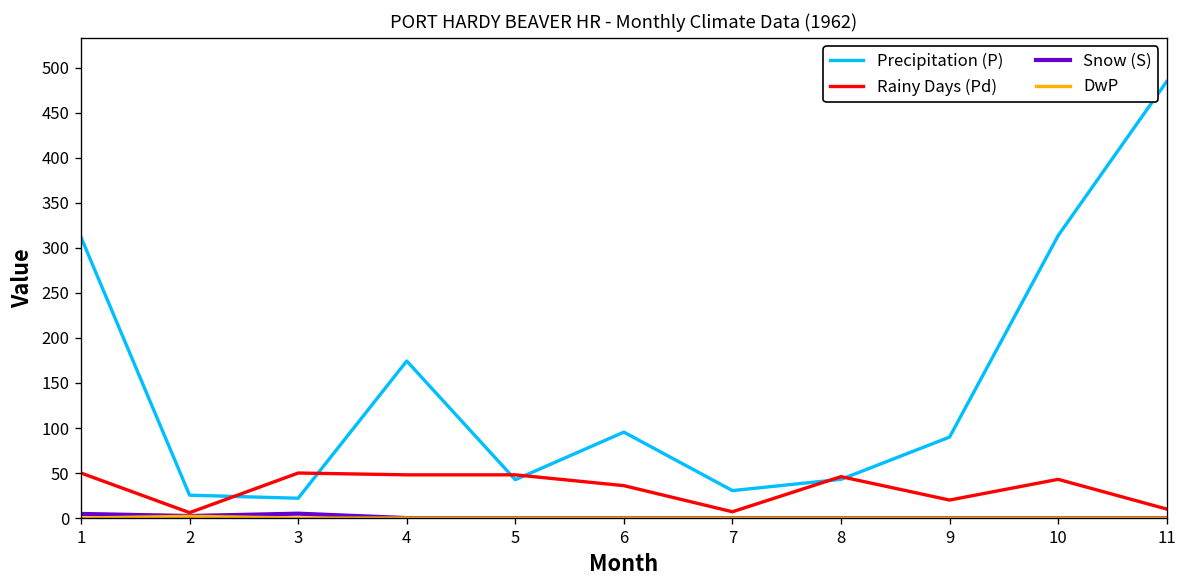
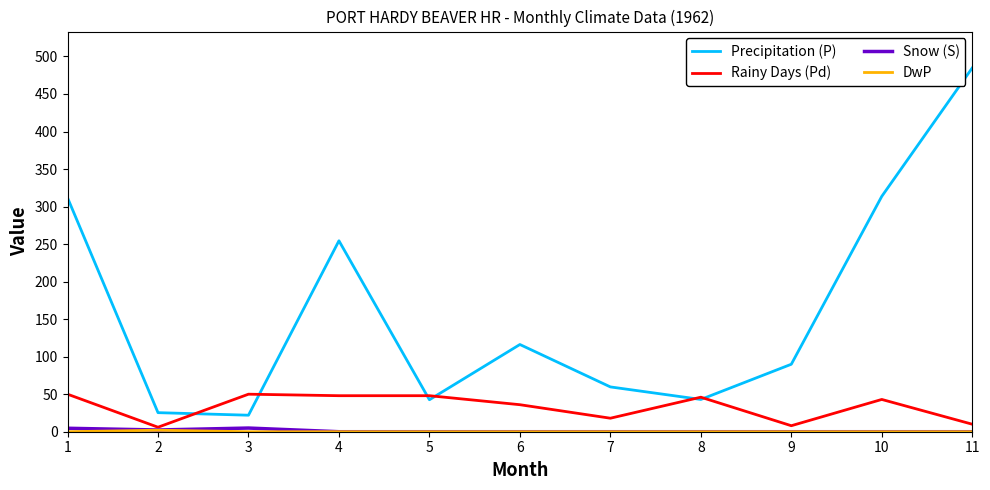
  {
    "Precipitation (P)": {
      "1": 310,
      "2": 30,
      "3": 20,
-     "4": 170,
+     "4": 250,
      "5": 40,
-     "6": 100,
-     "7": 30,
+     "6": 120,
+     "7": 60,
      "9": 90,
      "10": 310,
      "11": 480
    },
    "Rainy Days (Pd)": {
      "1": 50,
      "2": 10,
      "3": 50,
      "4": 50,
      "5": 50,
      "6": 40,
-     "7": 10,
-     "9": 20,
+     "7": 20,
+     "9": 10,
      "10": 40,
      "11": 10
    },
    "Snow (S)": {
      "1": 0,
      "3": 0
    },
    "DwP": {
      "1": 0,
      "3": 0
    }
  }
